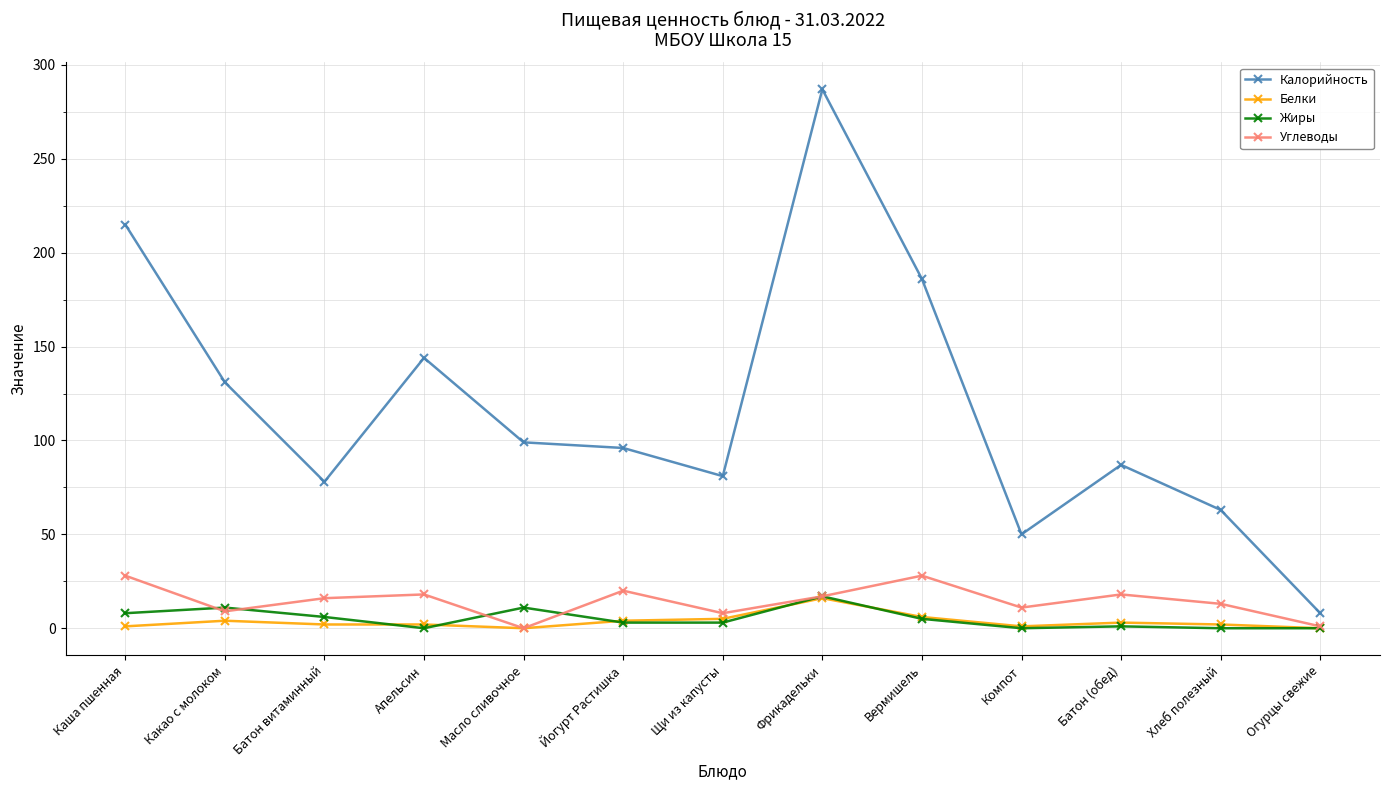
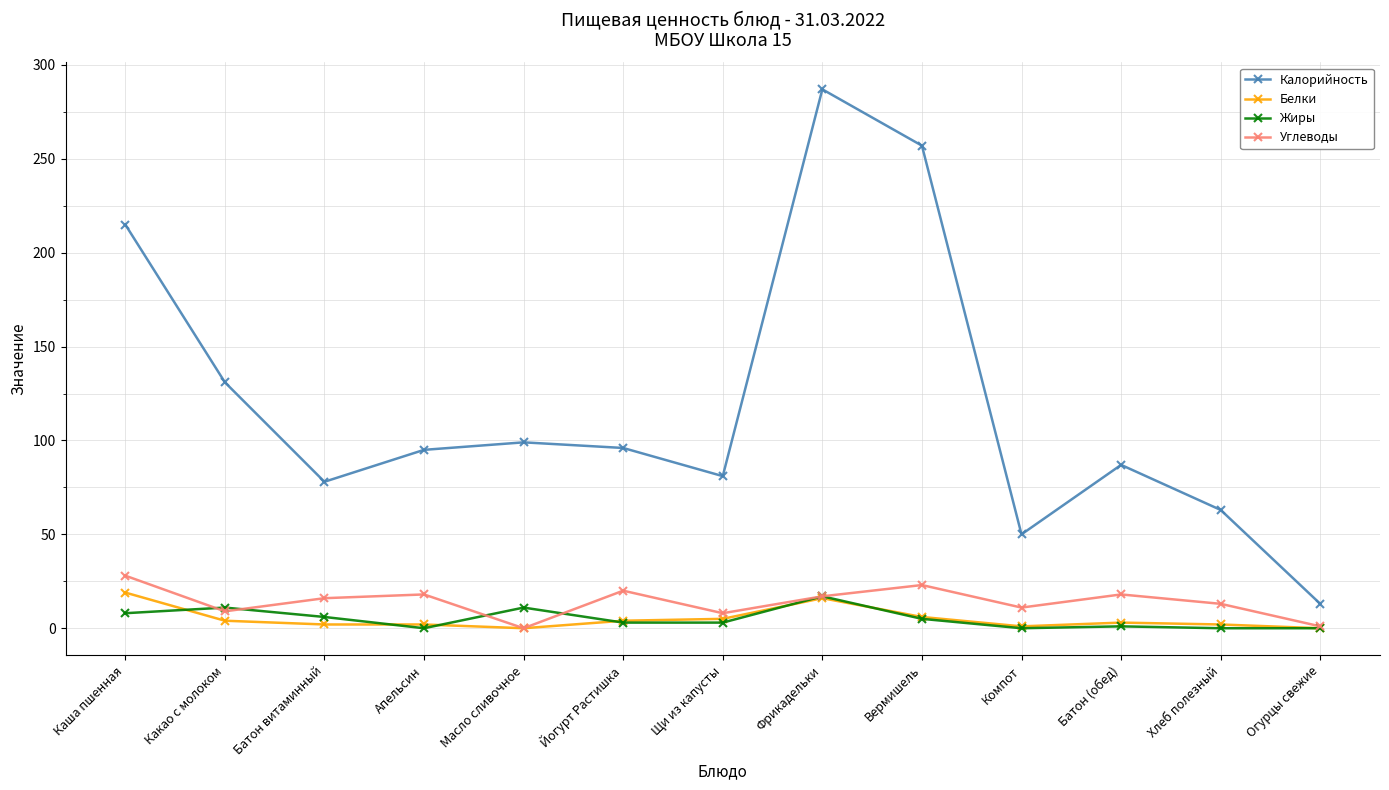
  {
    "Калорийность": {
      "Каша пшенная": 215,
      "Какао с молоком": 131,
      "Батон витаминный": 78,
-     "Апельсин": 144,
+     "Апельсин": 95,
      "Масло сливочное": 99,
      "Йогурт Растишка": 96,
      "Щи из капусты": 81,
      "Фрикадельки": 287,
-     "Вермишель": 186,
+     "Вермишель": 257,
      "Компот": 50,
      "Батон (обед)": 87,
      "Хлеб полезный": 63,
-     "Огурцы свежие": 8
+     "Огурцы свежие": 13
    },
    "Белки": {
-     "Каша пшенная": 1,
+     "Каша пшенная": 19,
      "Какао с молоком": 4,
      "Батон витаминный": 2,
      "Апельсин": 2,
      "Щи из капусты": 5,
      "Батон (обед)": 3,
      "Хлеб полезный": 2
    },
    "Жиры": {
      "Каша пшенная": 8,
      "Какао с молоком": 11,
      "Батон витаминный": 6,
      "Апельсин": 0,
      "Масло сливочное": 11,
      "Щи из капусты": 3,
      "Батон (обед)": 1,
      "Хлеб полезный": 0
    },
    "Углеводы": {
      "Каша пшенная": 28,
      "Какао с молоком": 9,
      "Батон витаминный": 16,
      "Апельсин": 18,
      "Йогурт Растишка": 20,
      "Щи из капусты": 8,
-     "Вермишель": 28,
+     "Вермишель": 23,
      "Компот": 11,
      "Батон (обед)": 18,
      "Хлеб полезный": 13
    }
  }
